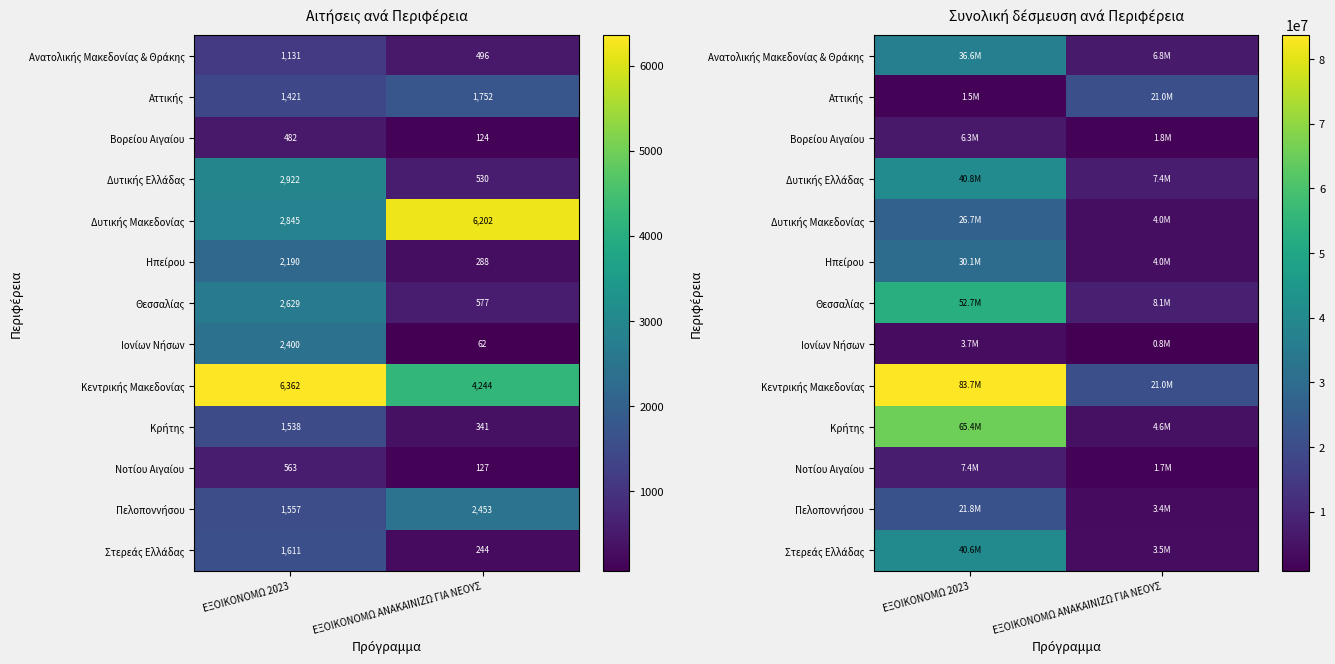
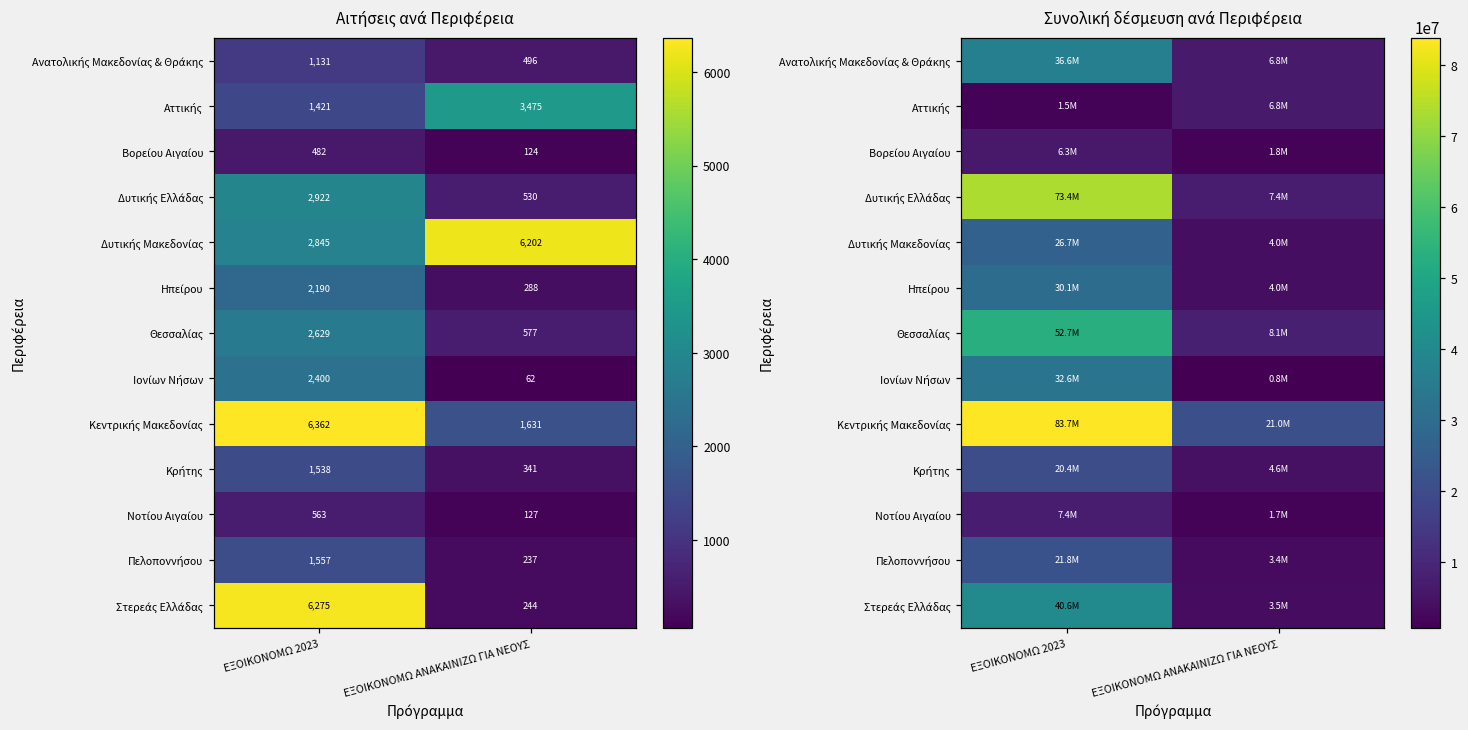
  {
    "Αιτήσεις ανά Περιφέρεια": {
      "Ανατολικής Μακεδονίας & Θράκης": {
        "ΕΞΟΙΚΟΝΟΜΩ 2023": "1,131",
        "ΕΞΟΙΚΟΝΟΜΩ ΑΝΑΚΑΙΝΙΖΩ ΓΙΑ ΝΕΟΥΣ": "496"
      },
      "Αττικής": {
        "ΕΞΟΙΚΟΝΟΜΩ 2023": "1,421",
-       "ΕΞΟΙΚΟΝΟΜΩ ΑΝΑΚΑΙΝΙΖΩ ΓΙΑ ΝΕΟΥΣ": "1,752"
+       "ΕΞΟΙΚΟΝΟΜΩ ΑΝΑΚΑΙΝΙΖΩ ΓΙΑ ΝΕΟΥΣ": "3,475"
      },
      "Βορείου Αιγαίου": {
        "ΕΞΟΙΚΟΝΟΜΩ 2023": "482",
        "ΕΞΟΙΚΟΝΟΜΩ ΑΝΑΚΑΙΝΙΖΩ ΓΙΑ ΝΕΟΥΣ": "124"
      },
      "Δυτικής Ελλάδας": {
        "ΕΞΟΙΚΟΝΟΜΩ 2023": "2,922",
        "ΕΞΟΙΚΟΝΟΜΩ ΑΝΑΚΑΙΝΙΖΩ ΓΙΑ ΝΕΟΥΣ": "530"
      },
      "Δυτικής Μακεδονίας": {
        "ΕΞΟΙΚΟΝΟΜΩ 2023": "2,845",
        "ΕΞΟΙΚΟΝΟΜΩ ΑΝΑΚΑΙΝΙΖΩ ΓΙΑ ΝΕΟΥΣ": "6,202"
      },
      "Ηπείρου": {
        "ΕΞΟΙΚΟΝΟΜΩ 2023": "2,190",
        "ΕΞΟΙΚΟΝΟΜΩ ΑΝΑΚΑΙΝΙΖΩ ΓΙΑ ΝΕΟΥΣ": "288"
      },
      "Θεσσαλίας": {
        "ΕΞΟΙΚΟΝΟΜΩ 2023": "2,629",
        "ΕΞΟΙΚΟΝΟΜΩ ΑΝΑΚΑΙΝΙΖΩ ΓΙΑ ΝΕΟΥΣ": "577"
      },
      "Ιονίων Νήσων": {
        "ΕΞΟΙΚΟΝΟΜΩ 2023": "2,400",
        "ΕΞΟΙΚΟΝΟΜΩ ΑΝΑΚΑΙΝΙΖΩ ΓΙΑ ΝΕΟΥΣ": "62"
      },
      "Κεντρικής Μακεδονίας": {
        "ΕΞΟΙΚΟΝΟΜΩ 2023": "6,362",
-       "ΕΞΟΙΚΟΝΟΜΩ ΑΝΑΚΑΙΝΙΖΩ ΓΙΑ ΝΕΟΥΣ": "4,244"
+       "ΕΞΟΙΚΟΝΟΜΩ ΑΝΑΚΑΙΝΙΖΩ ΓΙΑ ΝΕΟΥΣ": "1,631"
      },
      "Κρήτης": {
        "ΕΞΟΙΚΟΝΟΜΩ 2023": "1,538",
        "ΕΞΟΙΚΟΝΟΜΩ ΑΝΑΚΑΙΝΙΖΩ ΓΙΑ ΝΕΟΥΣ": "341"
      },
      "Νοτίου Αιγαίου": {
        "ΕΞΟΙΚΟΝΟΜΩ 2023": "563",
        "ΕΞΟΙΚΟΝΟΜΩ ΑΝΑΚΑΙΝΙΖΩ ΓΙΑ ΝΕΟΥΣ": "127"
      },
      "Πελοποννήσου": {
        "ΕΞΟΙΚΟΝΟΜΩ 2023": "1,557",
-       "ΕΞΟΙΚΟΝΟΜΩ ΑΝΑΚΑΙΝΙΖΩ ΓΙΑ ΝΕΟΥΣ": "2,453"
+       "ΕΞΟΙΚΟΝΟΜΩ ΑΝΑΚΑΙΝΙΖΩ ΓΙΑ ΝΕΟΥΣ": "237"
      },
      "Στερεάς Ελλάδας": {
-       "ΕΞΟΙΚΟΝΟΜΩ 2023": "1,611",
+       "ΕΞΟΙΚΟΝΟΜΩ 2023": "6,275",
        "ΕΞΟΙΚΟΝΟΜΩ ΑΝΑΚΑΙΝΙΖΩ ΓΙΑ ΝΕΟΥΣ": "244"
      }
    },
    "Συνολική δέσμευση ανά Περιφέρεια": {
      "Ανατολικής Μακεδονίας & Θράκης": {
        "ΕΞΟΙΚΟΝΟΜΩ 2023": "36.6M",
        "ΕΞΟΙΚΟΝΟΜΩ ΑΝΑΚΑΙΝΙΖΩ ΓΙΑ ΝΕΟΥΣ": "6.8M"
      },
      "Αττικής": {
        "ΕΞΟΙΚΟΝΟΜΩ 2023": "1.5M",
-       "ΕΞΟΙΚΟΝΟΜΩ ΑΝΑΚΑΙΝΙΖΩ ΓΙΑ ΝΕΟΥΣ": "21.0M"
+       "ΕΞΟΙΚΟΝΟΜΩ ΑΝΑΚΑΙΝΙΖΩ ΓΙΑ ΝΕΟΥΣ": "6.8M"
      },
      "Βορείου Αιγαίου": {
        "ΕΞΟΙΚΟΝΟΜΩ 2023": "6.3M",
        "ΕΞΟΙΚΟΝΟΜΩ ΑΝΑΚΑΙΝΙΖΩ ΓΙΑ ΝΕΟΥΣ": "1.8M"
      },
      "Δυτικής Ελλάδας": {
-       "ΕΞΟΙΚΟΝΟΜΩ 2023": "40.8M",
+       "ΕΞΟΙΚΟΝΟΜΩ 2023": "73.4M",
        "ΕΞΟΙΚΟΝΟΜΩ ΑΝΑΚΑΙΝΙΖΩ ΓΙΑ ΝΕΟΥΣ": "7.4M"
      },
      "Δυτικής Μακεδονίας": {
        "ΕΞΟΙΚΟΝΟΜΩ 2023": "26.7M",
        "ΕΞΟΙΚΟΝΟΜΩ ΑΝΑΚΑΙΝΙΖΩ ΓΙΑ ΝΕΟΥΣ": "4.0M"
      },
      "Ηπείρου": {
        "ΕΞΟΙΚΟΝΟΜΩ 2023": "30.1M",
        "ΕΞΟΙΚΟΝΟΜΩ ΑΝΑΚΑΙΝΙΖΩ ΓΙΑ ΝΕΟΥΣ": "4.0M"
      },
      "Θεσσαλίας": {
        "ΕΞΟΙΚΟΝΟΜΩ 2023": "52.7M",
        "ΕΞΟΙΚΟΝΟΜΩ ΑΝΑΚΑΙΝΙΖΩ ΓΙΑ ΝΕΟΥΣ": "8.1M"
      },
      "Ιονίων Νήσων": {
-       "ΕΞΟΙΚΟΝΟΜΩ 2023": "3.7M",
+       "ΕΞΟΙΚΟΝΟΜΩ 2023": "32.6M",
        "ΕΞΟΙΚΟΝΟΜΩ ΑΝΑΚΑΙΝΙΖΩ ΓΙΑ ΝΕΟΥΣ": "0.8M"
      },
      "Κεντρικής Μακεδονίας": {
        "ΕΞΟΙΚΟΝΟΜΩ 2023": "83.7M",
        "ΕΞΟΙΚΟΝΟΜΩ ΑΝΑΚΑΙΝΙΖΩ ΓΙΑ ΝΕΟΥΣ": "21.0M"
      },
      "Κρήτης": {
-       "ΕΞΟΙΚΟΝΟΜΩ 2023": "65.4M",
+       "ΕΞΟΙΚΟΝΟΜΩ 2023": "20.4M",
        "ΕΞΟΙΚΟΝΟΜΩ ΑΝΑΚΑΙΝΙΖΩ ΓΙΑ ΝΕΟΥΣ": "4.6M"
      },
      "Νοτίου Αιγαίου": {
        "ΕΞΟΙΚΟΝΟΜΩ 2023": "7.4M",
        "ΕΞΟΙΚΟΝΟΜΩ ΑΝΑΚΑΙΝΙΖΩ ΓΙΑ ΝΕΟΥΣ": "1.7M"
      },
      "Πελοποννήσου": {
        "ΕΞΟΙΚΟΝΟΜΩ 2023": "21.8M",
        "ΕΞΟΙΚΟΝΟΜΩ ΑΝΑΚΑΙΝΙΖΩ ΓΙΑ ΝΕΟΥΣ": "3.4M"
      },
      "Στερεάς Ελλάδας": {
        "ΕΞΟΙΚΟΝΟΜΩ 2023": "40.6M",
        "ΕΞΟΙΚΟΝΟΜΩ ΑΝΑΚΑΙΝΙΖΩ ΓΙΑ ΝΕΟΥΣ": "3.5M"
      }
    }
  }
